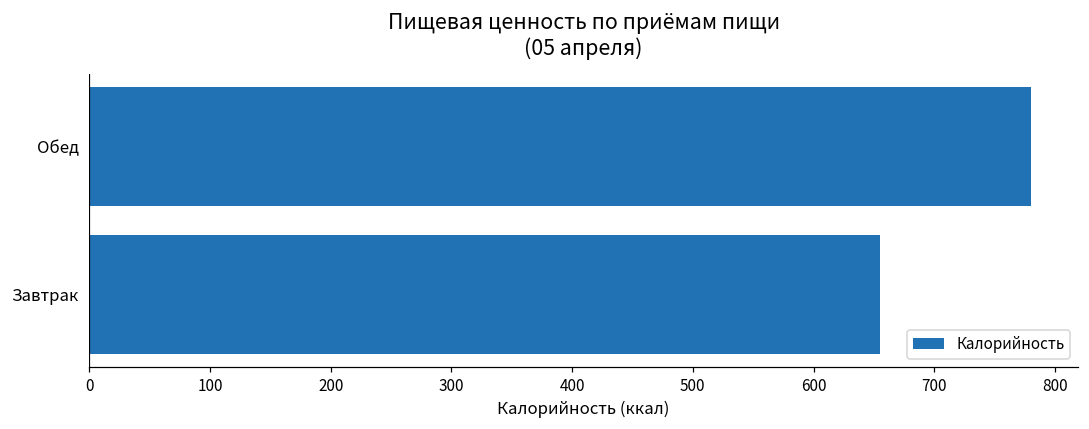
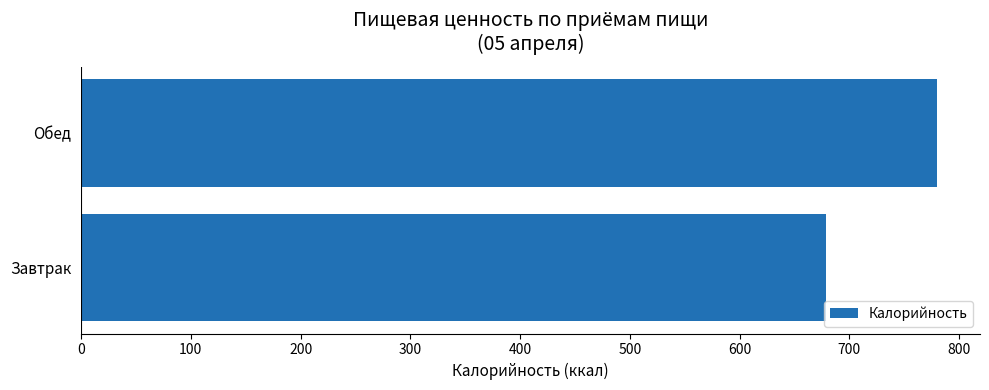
  {
    "Обед": 780,
-   "Завтрак": 655
+   "Завтрак": 679
  }
